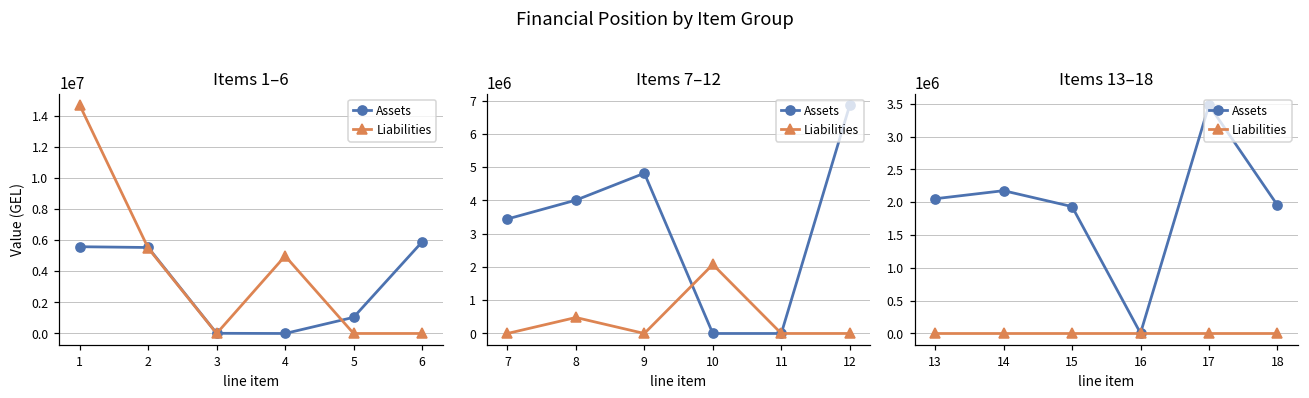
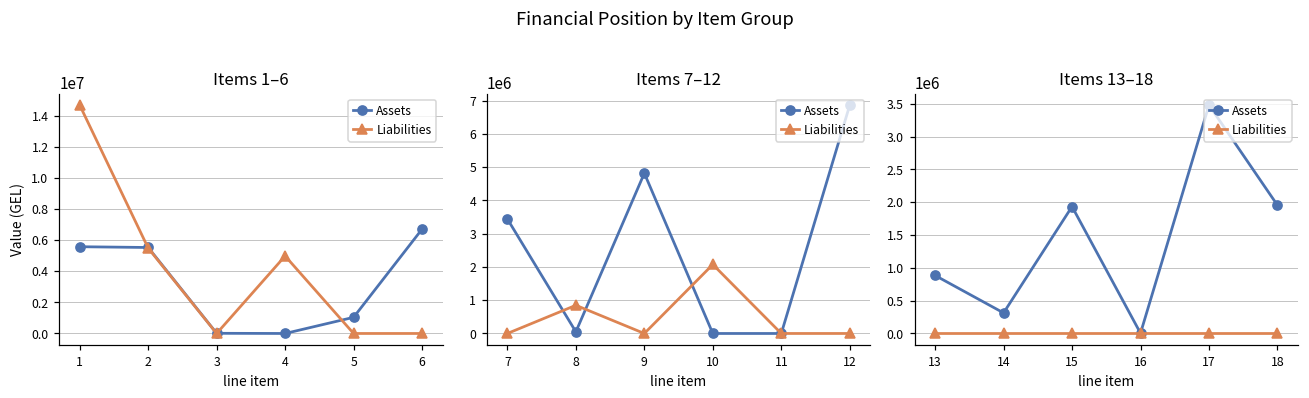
  {
    "Items 1–6": {
      "Assets": {
        "1": 5600000,
        "4": 0,
        "5": 1000000,
-       "6": 5900000
+       "6": 6700000
      },
      "Liabilities": {
        "1": 14700000,
        "4": 5000000,
        "5": 0,
        "6": 0
      }
    },
    "Items 7–12": {
      "Assets": {
        "7": 3400000,
-       "8": 4000000,
+       "8": 100000,
        "9": 4800000,
        "10": 0
      },
      "Liabilities": {
        "7": 0,
-       "8": 500000,
+       "8": 800000,
        "9": 0,
        "10": 2100000,
        "12": 0
      }
    },
    "Items 13–18": {
      "Assets": {
-       "13": 2100000,
-       "14": 2200000,
+       "13": 900000,
+       "14": 300000,
        "15": 1900000,
        "18": 2000000
      },
      "Liabilities": {
        "13": 0,
        "14": 0,
        "15": 0,
        "17": 0,
        "18": 0
      }
    }
  }
